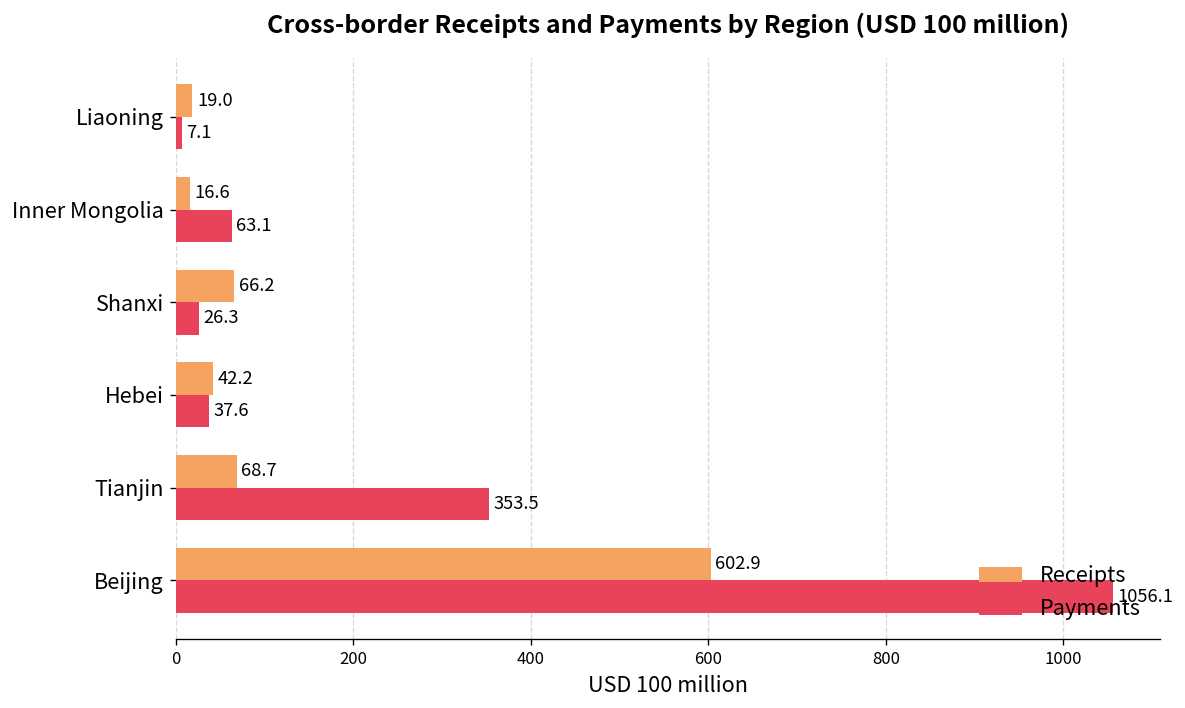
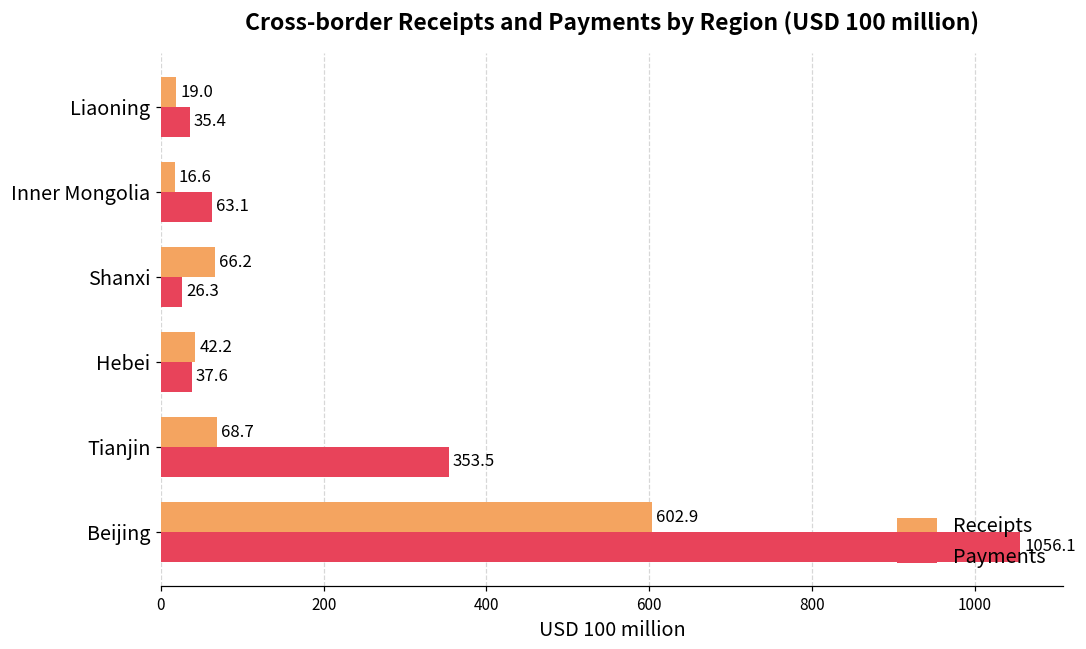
  {
    "Receipts": {
      "Liaoning": 19.0,
      "Inner Mongolia": 16.6,
      "Shanxi": 66.2,
      "Hebei": 42.2,
      "Tianjin": 68.7,
      "Beijing": 602.9
    },
    "Payments": {
-     "Liaoning": 7.1,
+     "Liaoning": 35.4,
      "Inner Mongolia": 63.1,
      "Shanxi": 26.3,
      "Hebei": 37.6,
      "Tianjin": 353.5,
      "Beijing": 1056.1
    }
  }
